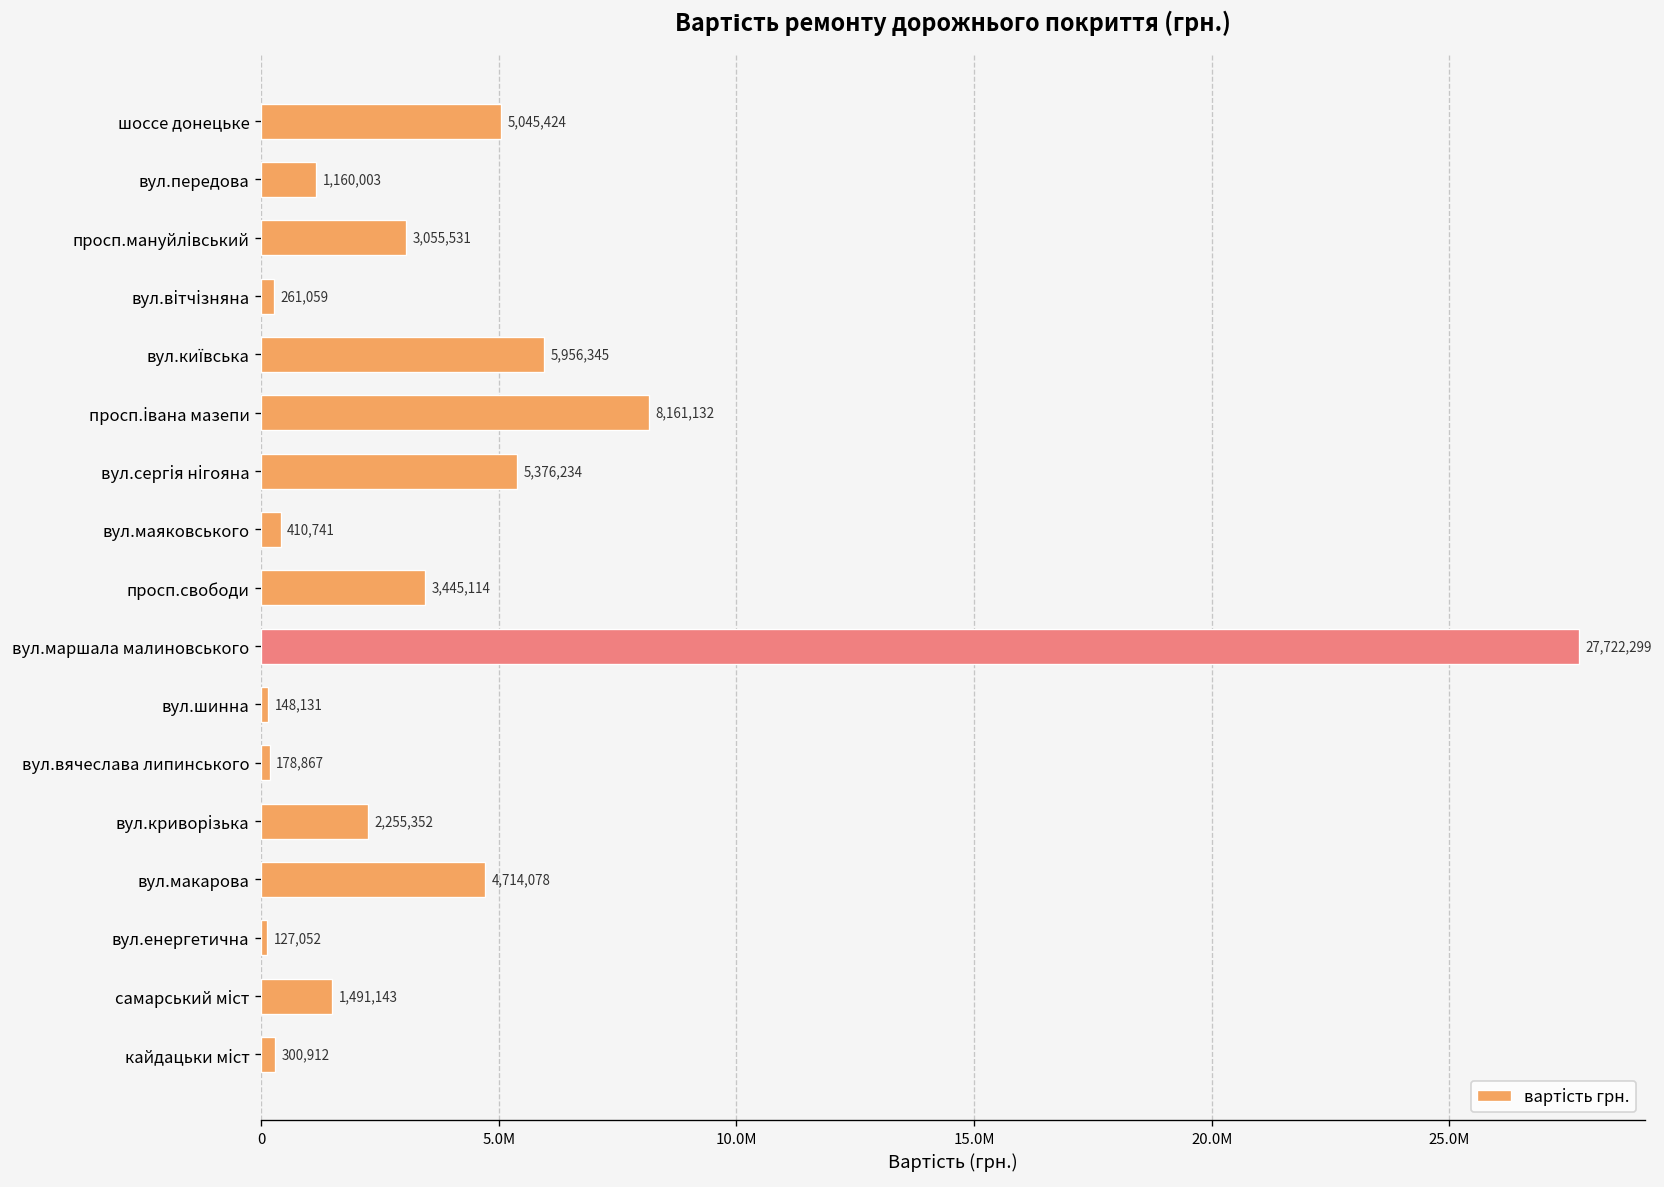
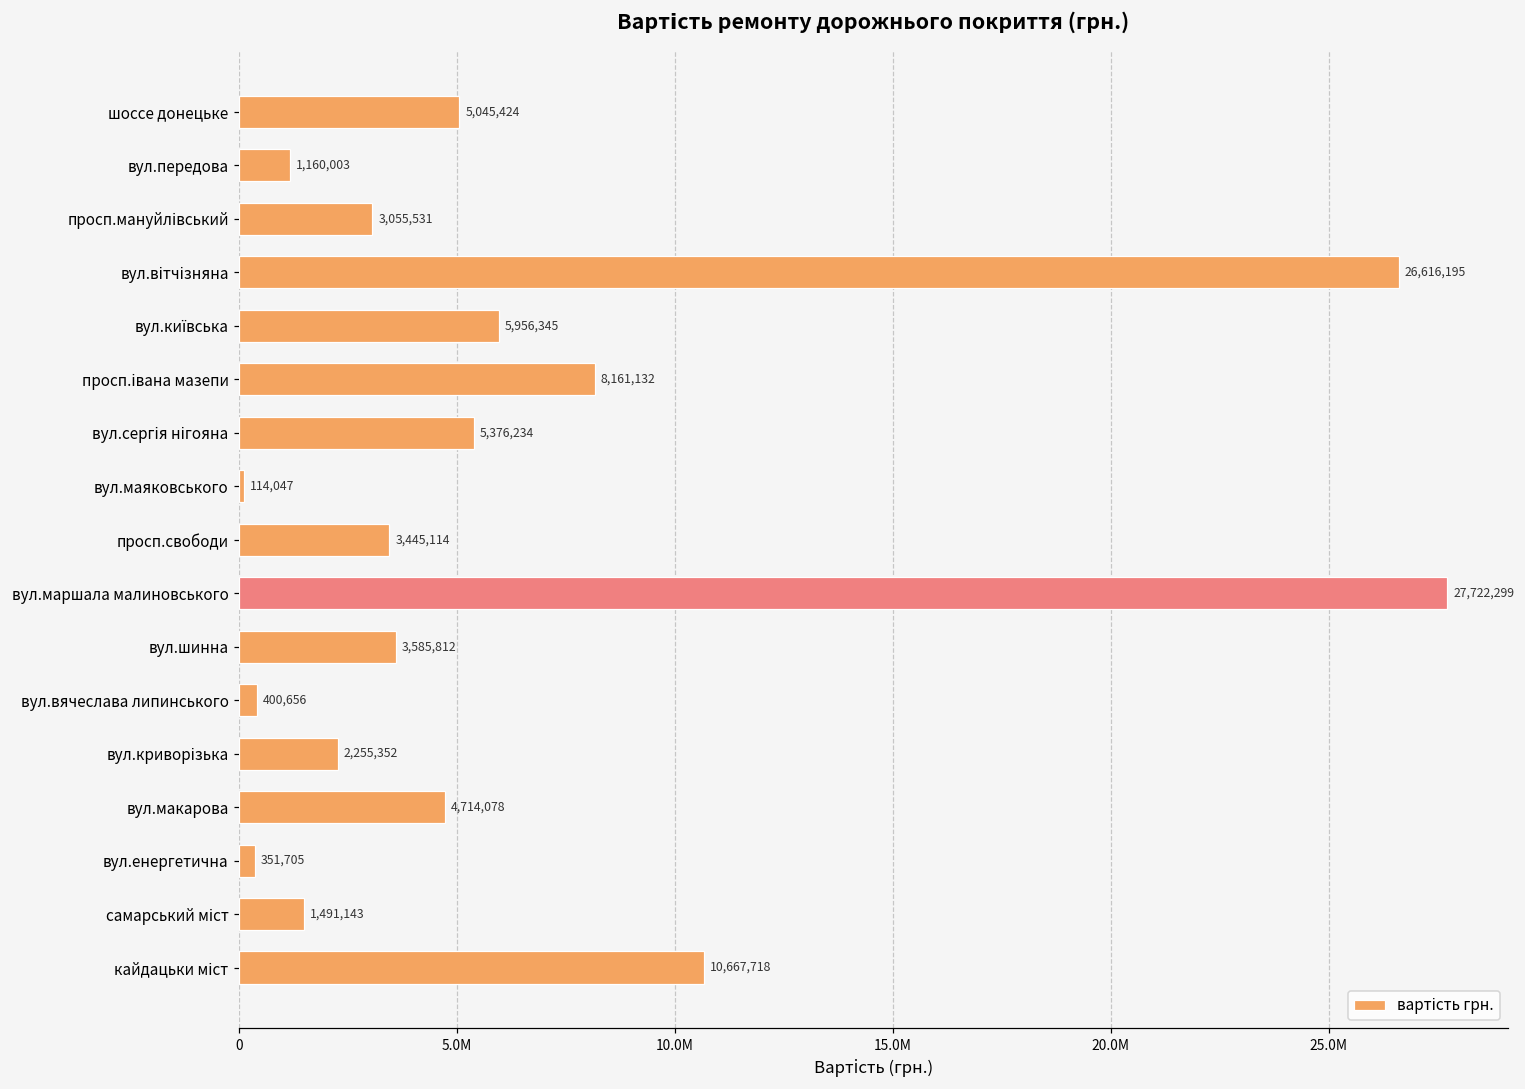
  {
    "шоссе донецьке": "5,045,424",
    "вул.передова": "1,160,003",
    "просп.мануйлівський": "3,055,531",
-   "вул.вітчізняна": "261,059",
+   "вул.вітчізняна": "26,616,195",
    "вул.київська": "5,956,345",
    "просп.івана мазепи": "8,161,132",
    "вул.сергія нігояна": "5,376,234",
-   "вул.маяковського": "410,741",
+   "вул.маяковського": "114,047",
    "просп.свободи": "3,445,114",
    "вул.маршала малиновського": "27,722,299",
-   "вул.шинна": "148,131",
-   "вул.вячеслава липинського": "178,867",
+   "вул.шинна": "3,585,812",
+   "вул.вячеслава липинського": "400,656",
    "вул.криворізька": "2,255,352",
    "вул.макарова": "4,714,078",
-   "вул.енергетична": "127,052",
+   "вул.енергетична": "351,705",
    "самарський міст": "1,491,143",
-   "кайдацьки міст": "300,912"
+   "кайдацьки міст": "10,667,718"
  }
